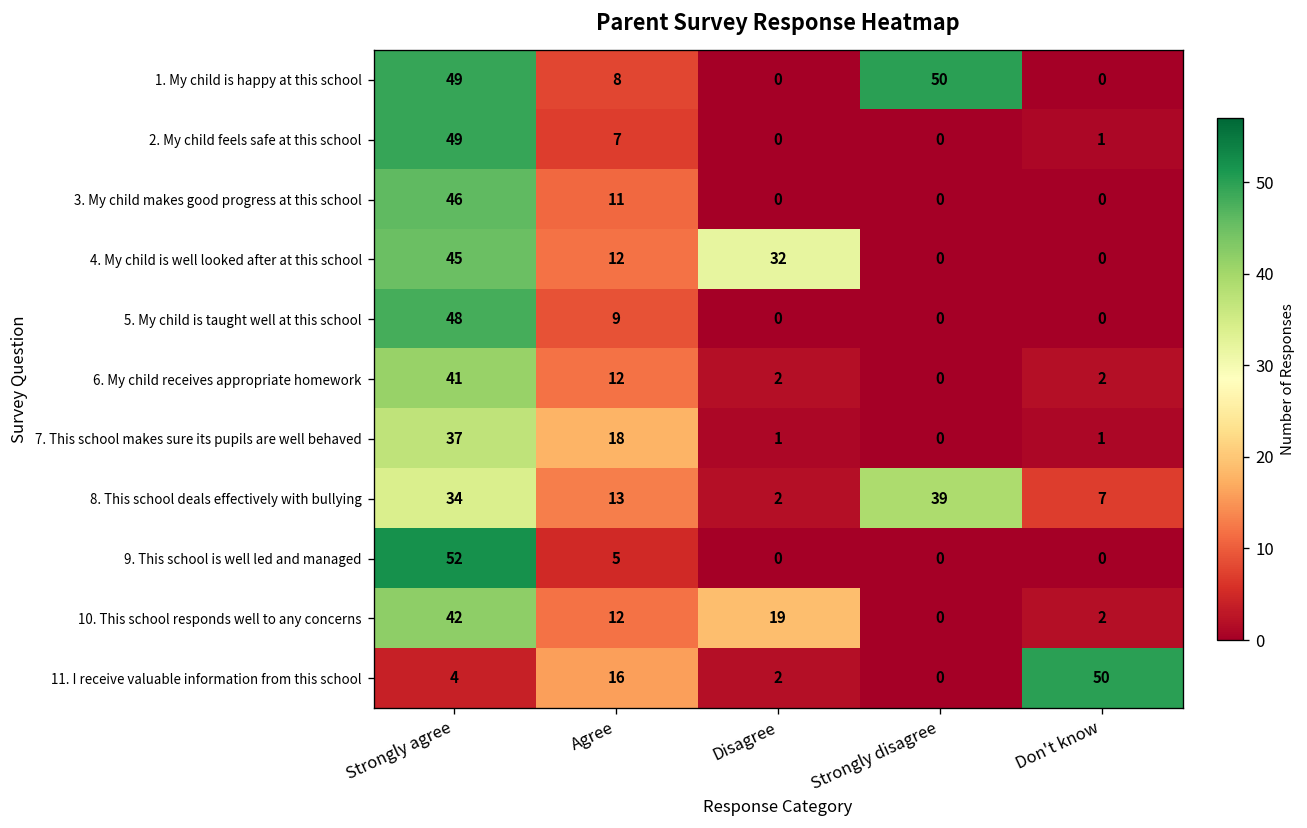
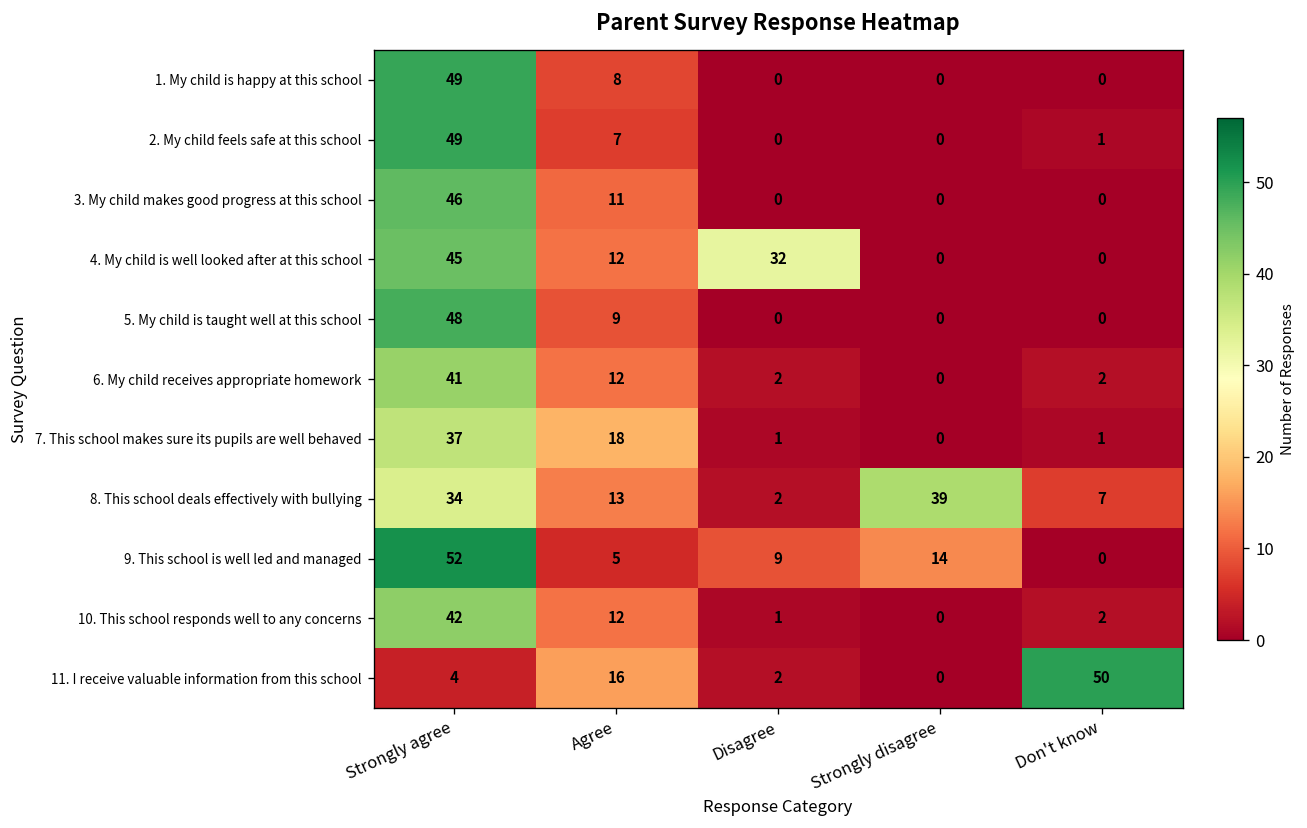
  {
    "1. My child is happy at this school": {
      "Strongly agree": 49,
      "Agree": 8,
      "Disagree": 0,
-     "Strongly disagree": 50,
+     "Strongly disagree": 0,
      "Don't know": 0
    },
    "2. My child feels safe at this school": {
      "Strongly agree": 49,
      "Agree": 7,
      "Disagree": 0,
      "Strongly disagree": 0,
      "Don't know": 1
    },
    "3. My child makes good progress at this school": {
      "Strongly agree": 46,
      "Agree": 11,
      "Disagree": 0,
      "Strongly disagree": 0,
      "Don't know": 0
    },
    "4. My child is well looked after at this school": {
      "Strongly agree": 45,
      "Agree": 12,
      "Disagree": 32,
      "Strongly disagree": 0,
      "Don't know": 0
    },
    "5. My child is taught well at this school": {
      "Strongly agree": 48,
      "Agree": 9,
      "Disagree": 0,
      "Strongly disagree": 0,
      "Don't know": 0
    },
    "6. My child receives appropriate homework": {
      "Strongly agree": 41,
      "Agree": 12,
      "Disagree": 2,
      "Strongly disagree": 0,
      "Don't know": 2
    },
    "7. This school makes sure its pupils are well behaved": {
      "Strongly agree": 37,
      "Agree": 18,
      "Disagree": 1,
      "Strongly disagree": 0,
      "Don't know": 1
    },
    "8. This school deals effectively with bullying": {
      "Strongly agree": 34,
      "Agree": 13,
      "Disagree": 2,
      "Strongly disagree": 39,
      "Don't know": 7
    },
    "9. This school is well led and managed": {
      "Strongly agree": 52,
      "Agree": 5,
-     "Disagree": 0,
-     "Strongly disagree": 0,
+     "Disagree": 9,
+     "Strongly disagree": 14,
      "Don't know": 0
    },
    "10. This school responds well to any concerns": {
      "Strongly agree": 42,
      "Agree": 12,
-     "Disagree": 19,
+     "Disagree": 1,
      "Strongly disagree": 0,
      "Don't know": 2
    },
    "11. I receive valuable information from this school": {
      "Strongly agree": 4,
      "Agree": 16,
      "Disagree": 2,
      "Strongly disagree": 0,
      "Don't know": 50
    }
  }
